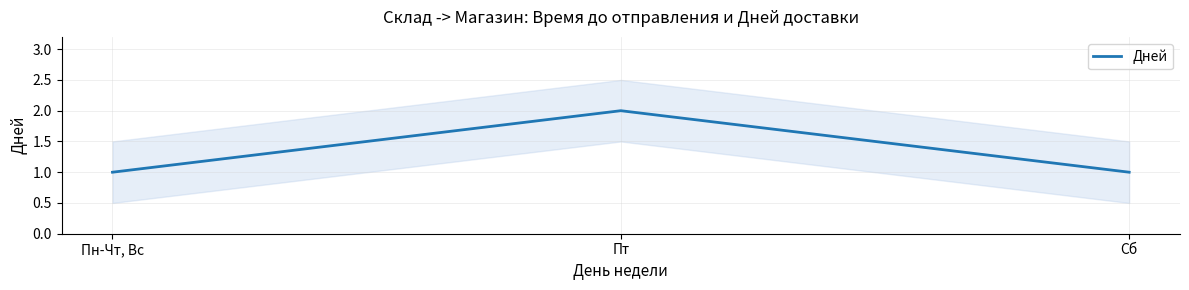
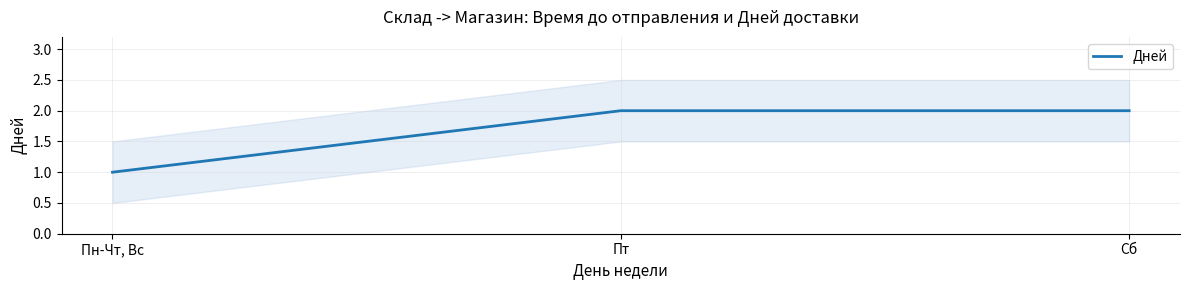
  {
    "Дней": {
      "Пн-Чт, Вс": 1,
      "Пт": 2,
-     "Сб": 1
+     "Сб": 2
    }
  }
